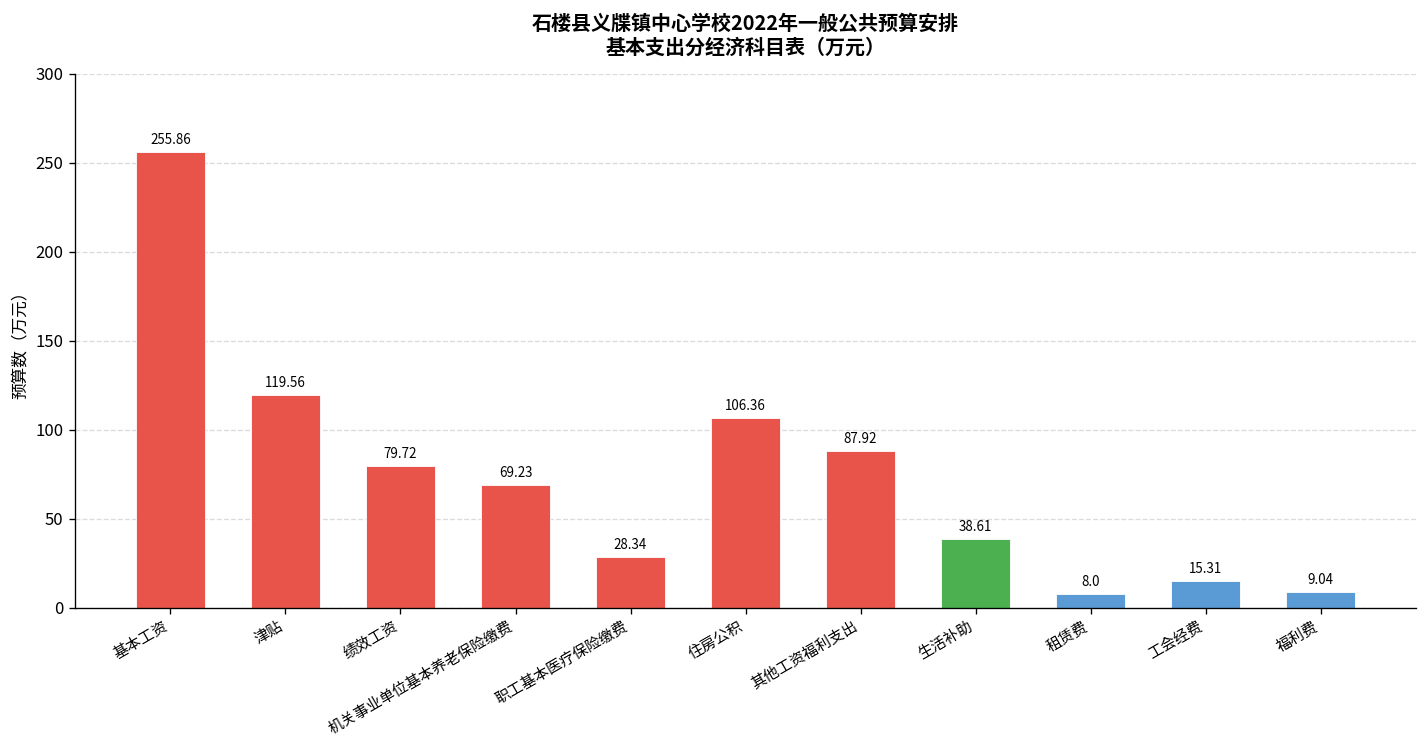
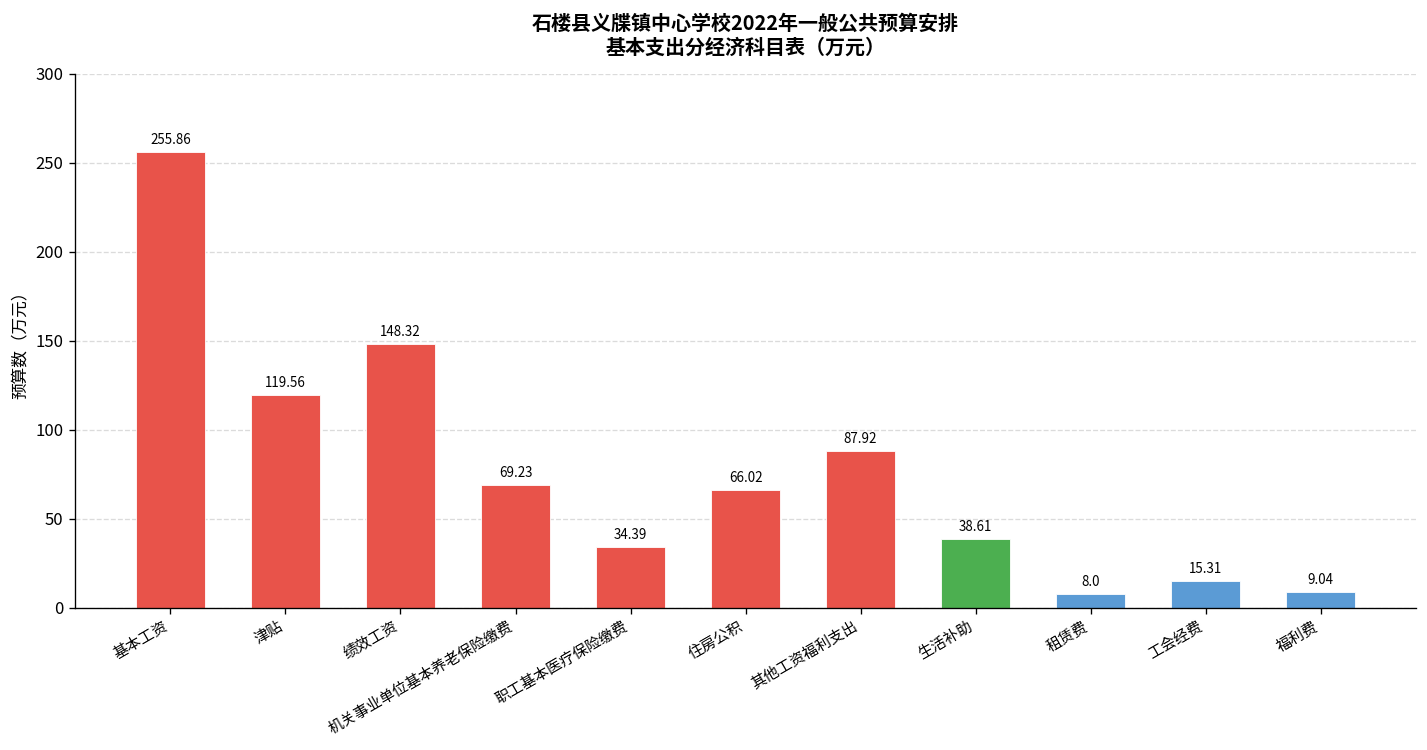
  {
    "基本工资": 255.86,
    "津贴": 119.56,
-   "绩效工资": 79.72,
+   "绩效工资": 148.32,
    "机关事业单位基本养老保险缴费": 69.23,
-   "职工基本医疗保险缴费": 28.34,
-   "住房公积": 106.36,
+   "职工基本医疗保险缴费": 34.39,
+   "住房公积": 66.02,
    "其他工资福利支出": 87.92,
    "生活补助": 38.61,
    "租赁费": 8.0,
    "工会经费": 15.31,
    "福利费": 9.04
  }
